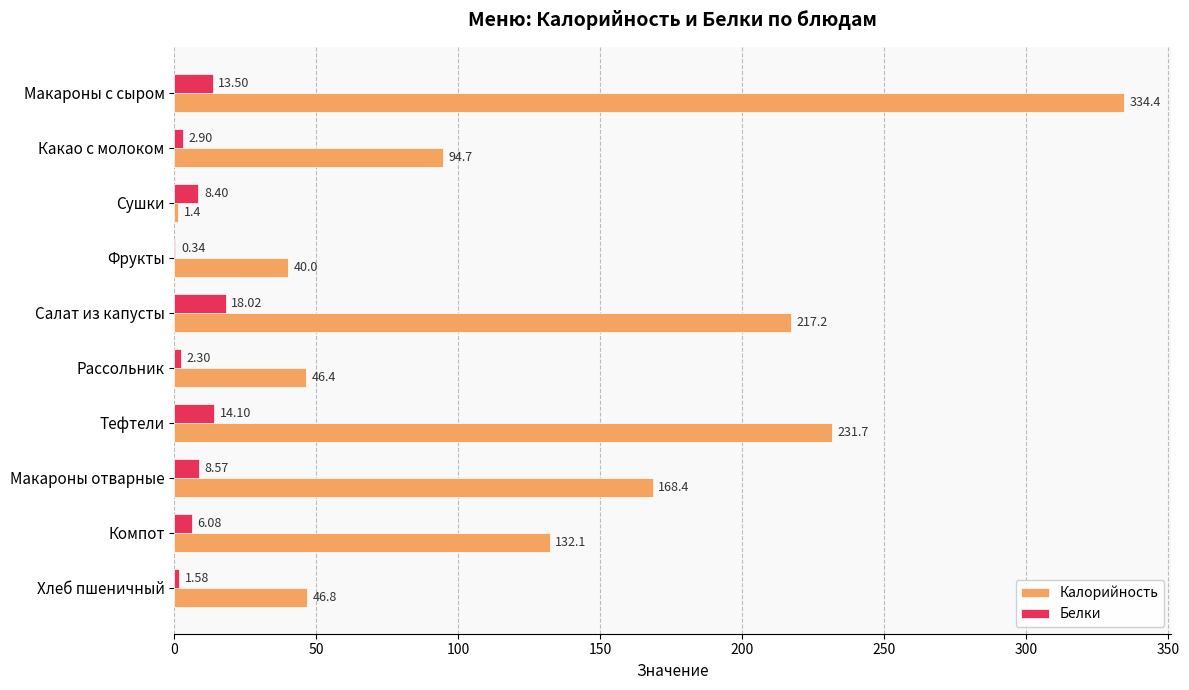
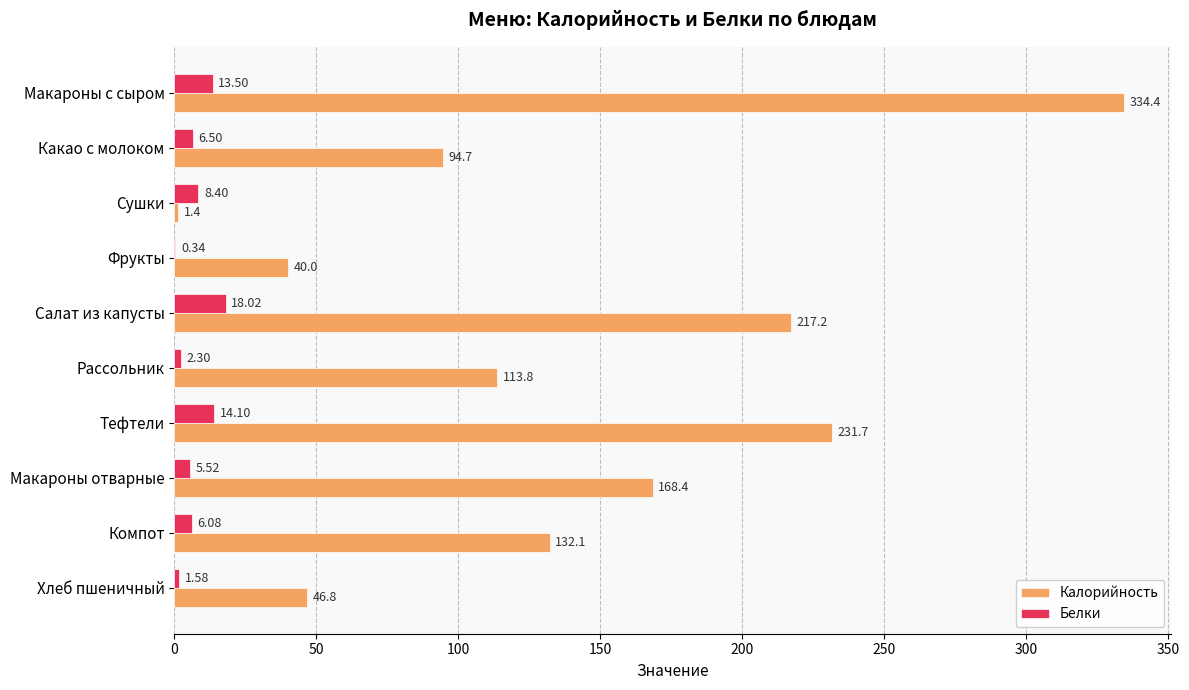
  {
    "Калорийность": {
      "Макароны с сыром": 334.4,
      "Какао с молоком": 94.7,
      "Сушки": 1.4,
      "Фрукты": 40.0,
      "Салат из капусты": 217.2,
-     "Рассольник": 46.4,
+     "Рассольник": 113.8,
      "Тефтели": 231.7,
      "Макароны отварные": 168.4,
      "Компот": 132.1,
      "Хлеб пшеничный": 46.8
    },
    "Белки": {
      "Макароны с сыром": 13.50,
-     "Какао с молоком": 2.90,
+     "Какао с молоком": 6.50,
      "Сушки": 8.40,
      "Фрукты": 0.34,
      "Салат из капусты": 18.02,
      "Рассольник": 2.30,
      "Тефтели": 14.10,
-     "Макароны отварные": 8.57,
+     "Макароны отварные": 5.52,
      "Компот": 6.08,
      "Хлеб пшеничный": 1.58
    }
  }
